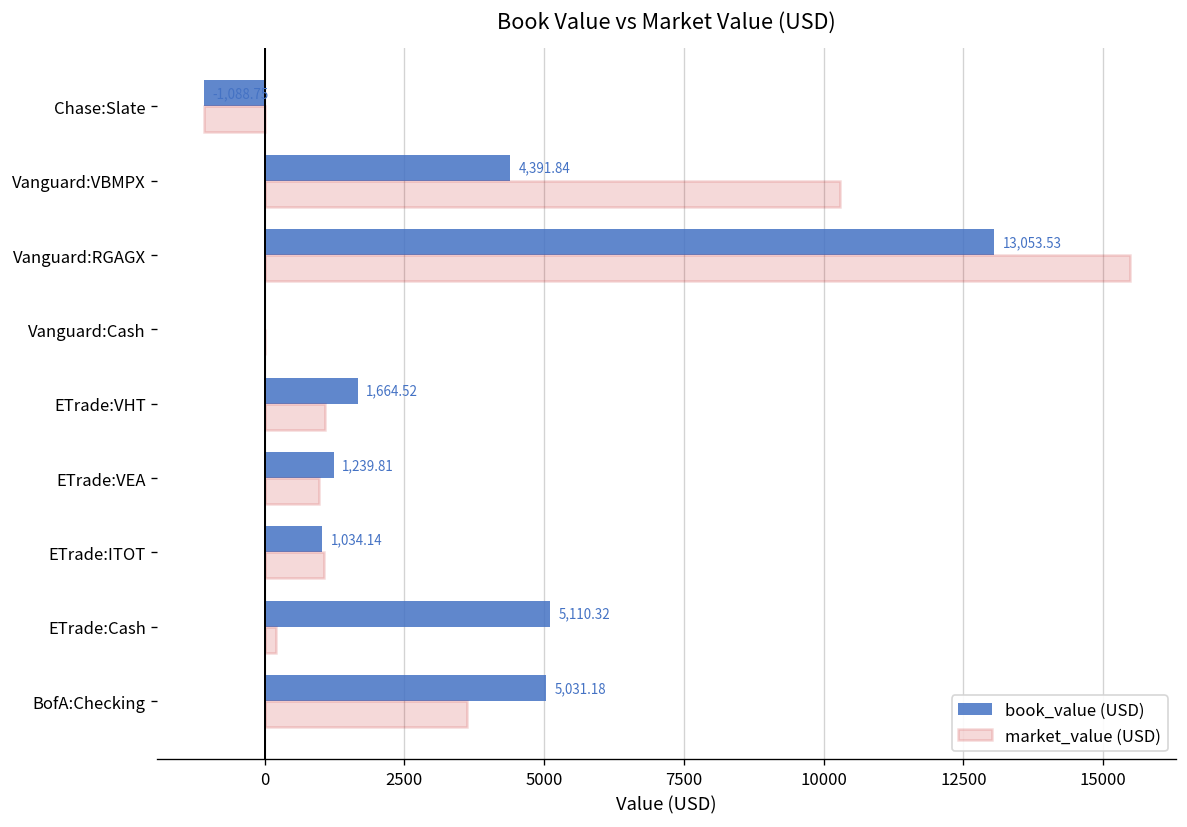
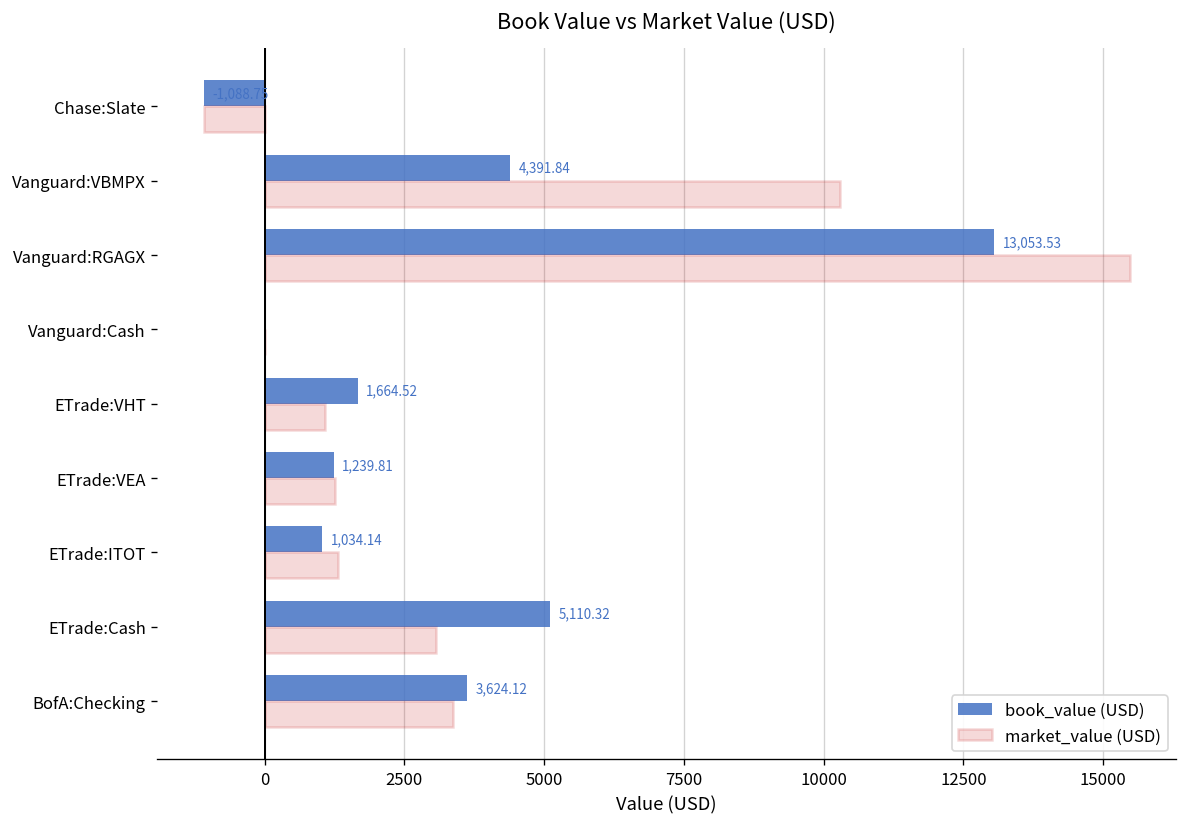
  {
    "book_value (USD)": {
      "Vanguard:VBMPX": "4,391.84",
      "Vanguard:RGAGX": "13,053.53",
      "ETrade:VHT": "1,664.52",
      "ETrade:VEA": "1,239.81",
      "ETrade:ITOT": "1,034.14",
      "ETrade:Cash": "5,110.32",
-     "BofA:Checking": "5,031.18"
+     "BofA:Checking": "3,624.12"
    },
    "market_value (USD)": {
      "Chase:Slate": "-1100",
      "Vanguard:VBMPX": "10300",
      "Vanguard:RGAGX": "15500",
      "ETrade:VHT": "1100",
-     "ETrade:VEA": "1000",
-     "ETrade:ITOT": "1100",
-     "ETrade:Cash": "200",
-     "BofA:Checking": "3600"
+     "ETrade:VEA": "1200",
+     "ETrade:ITOT": "1300",
+     "ETrade:Cash": "3100",
+     "BofA:Checking": "3400"
    }
  }
